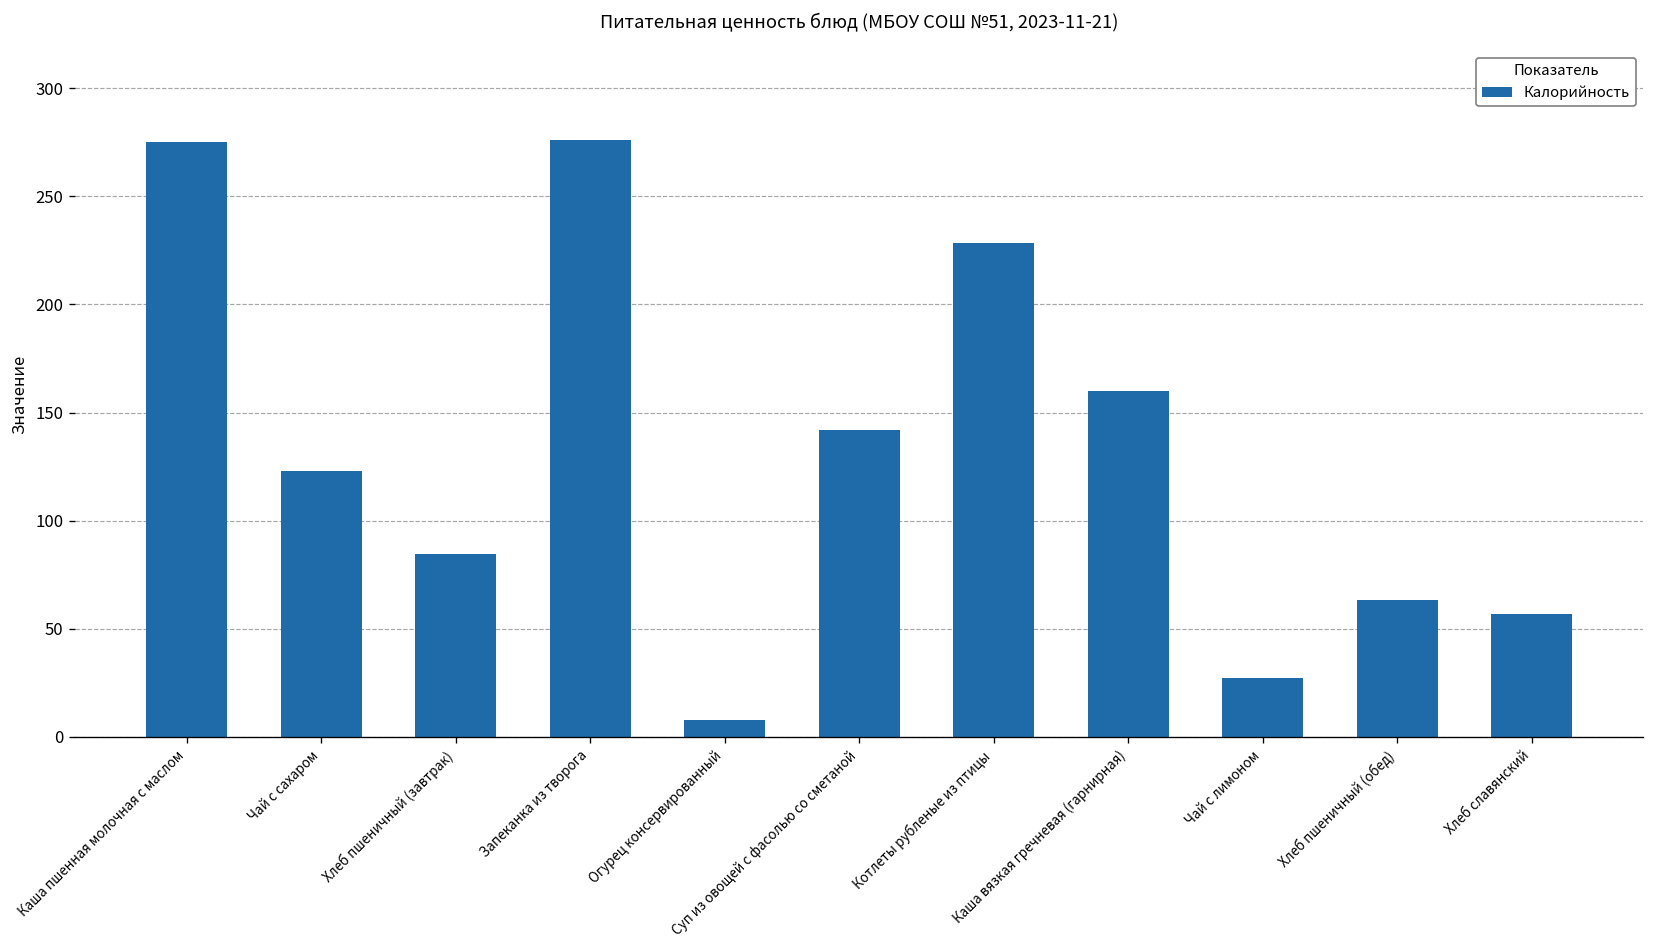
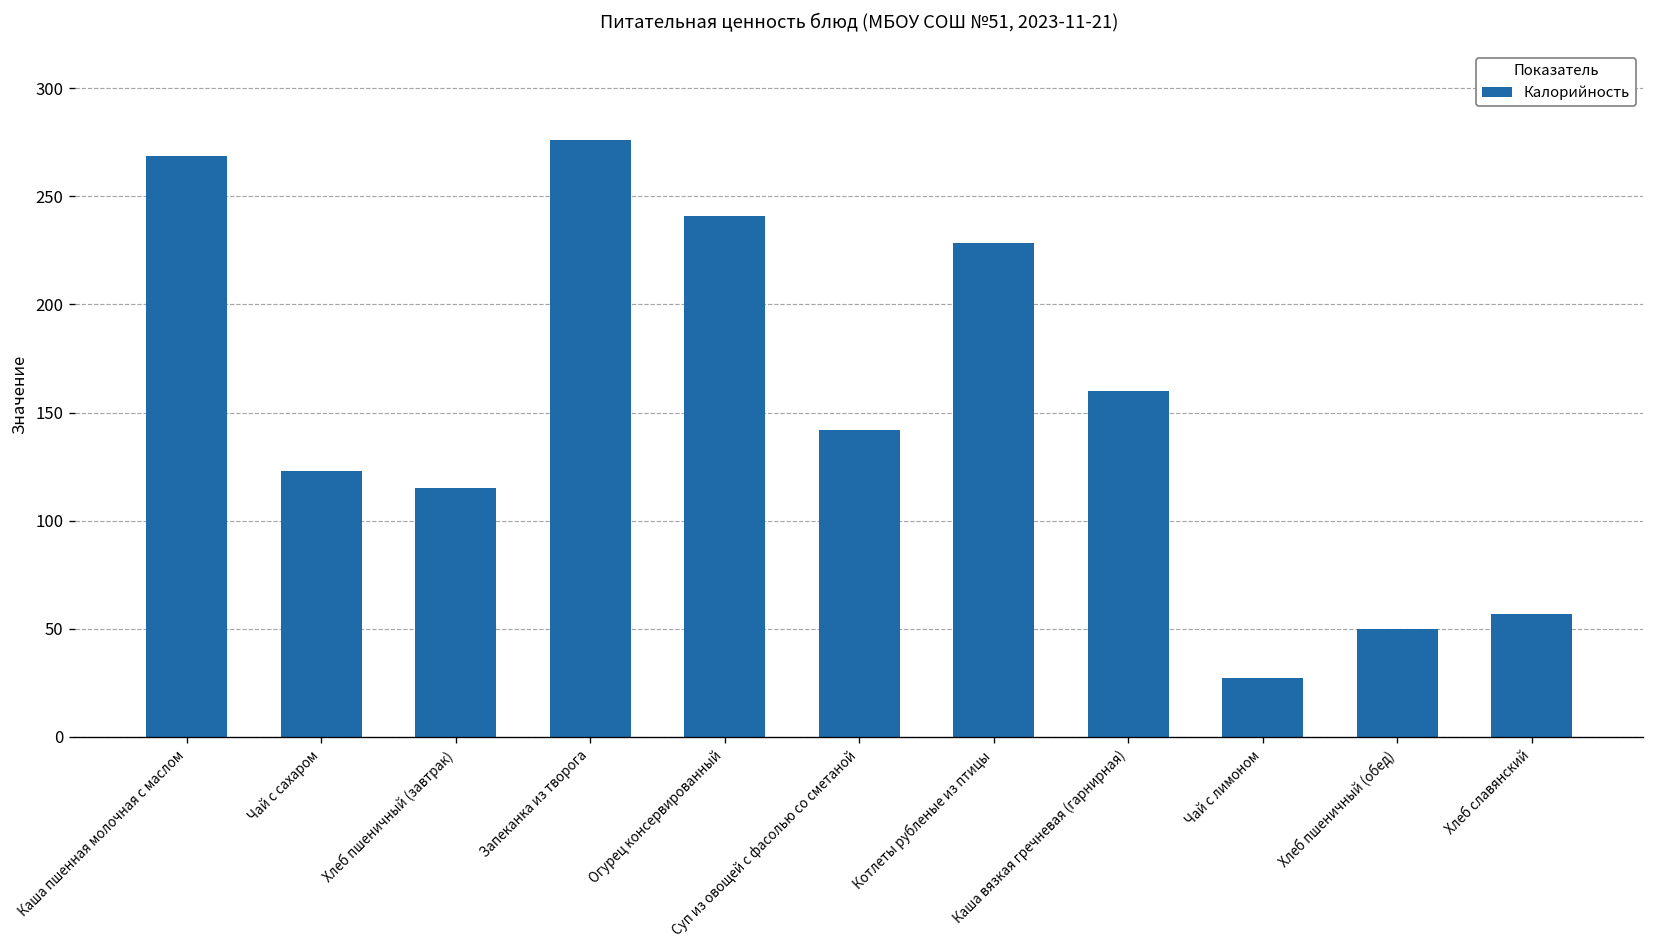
  {
-   "Каша пшенная молочная с маслом": 275,
+   "Каша пшенная молочная с маслом": 268,
    "Чай с сахаром": 123,
-   "Хлеб пшеничный (завтрак)": 84,
+   "Хлеб пшеничный (завтрак)": 115,
    "Запеканка из творога": 276,
-   "Огурец консервированный": 8,
+   "Огурец консервированный": 241,
    "Суп из овощей с фасолью со сметаной": 142,
    "Котлеты рубленые из птицы": 228,
    "Каша вязкая гречневая (гарнирная)": 160,
    "Чай с лимоном": 27,
-   "Хлеб пшеничный (обед)": 63,
+   "Хлеб пшеничный (обед)": 50,
    "Хлеб славянский": 57
  }
